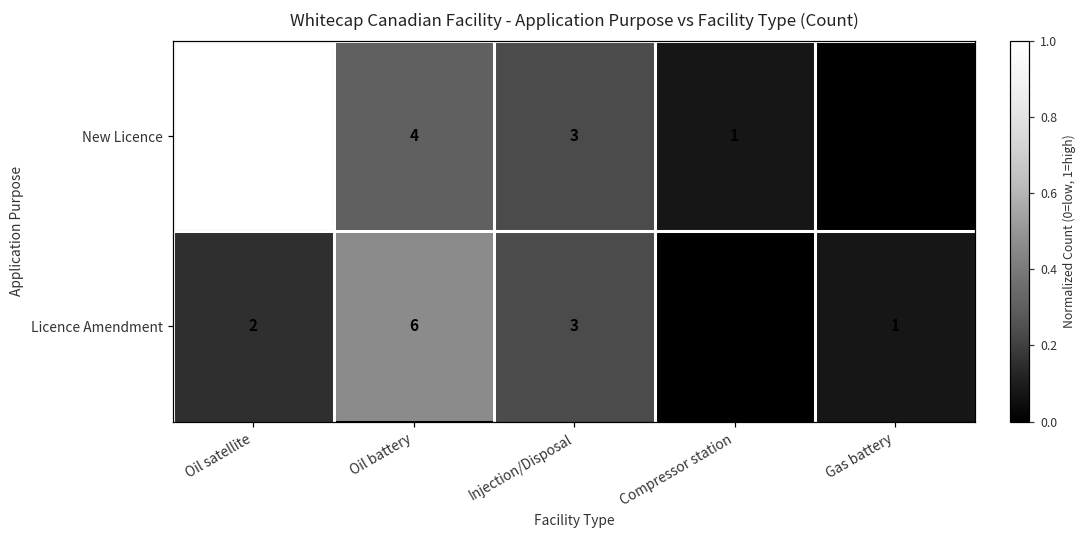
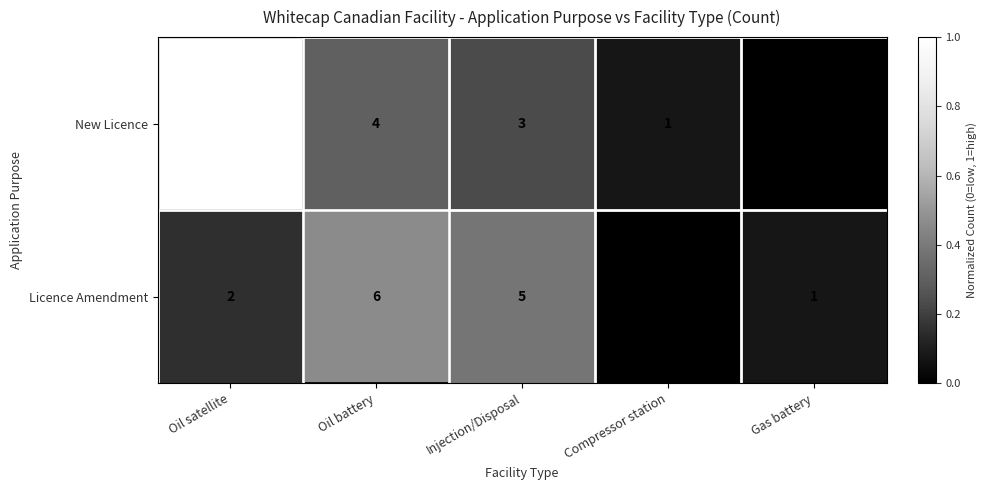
  {
    "New Licence": {
      "Oil battery": 4,
      "Injection/Disposal": 3
    },
    "Licence Amendment": {
      "Oil battery": 6,
-     "Injection/Disposal": 3
+     "Injection/Disposal": 5
    }
  }
